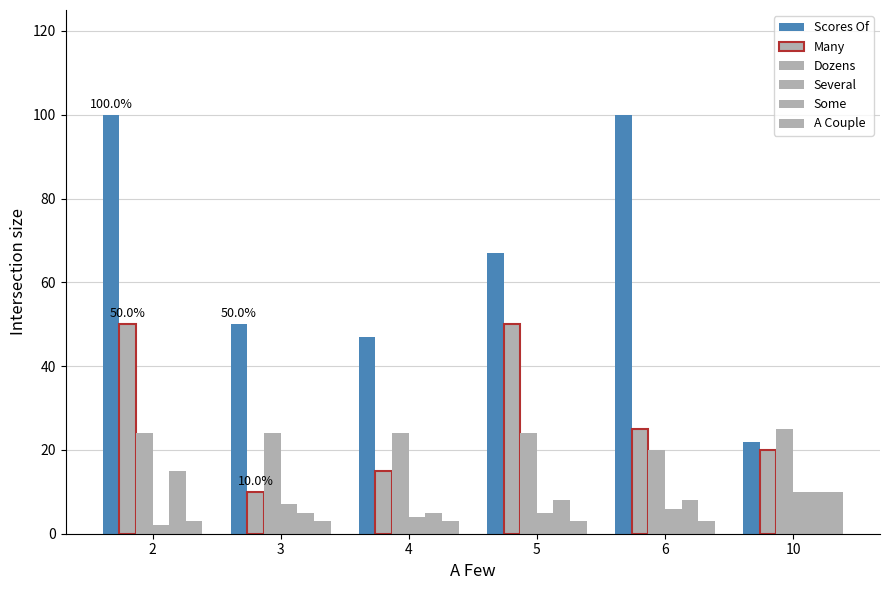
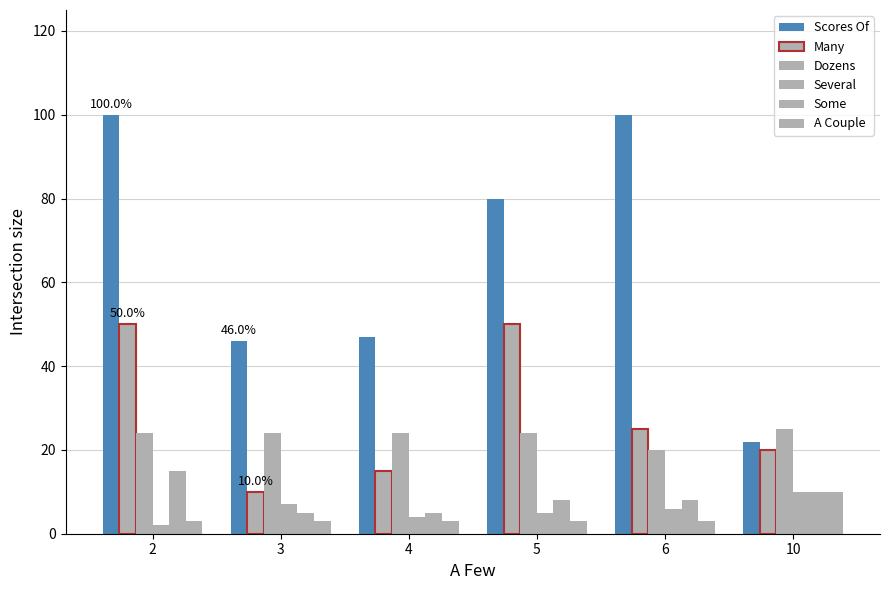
  {
    "Scores Of": {
      "2": "100.0%",
-     "3": "50.0%",
-     "5": "67"
+     "3": "46.0%",
+     "5": "80"
    }
  }
